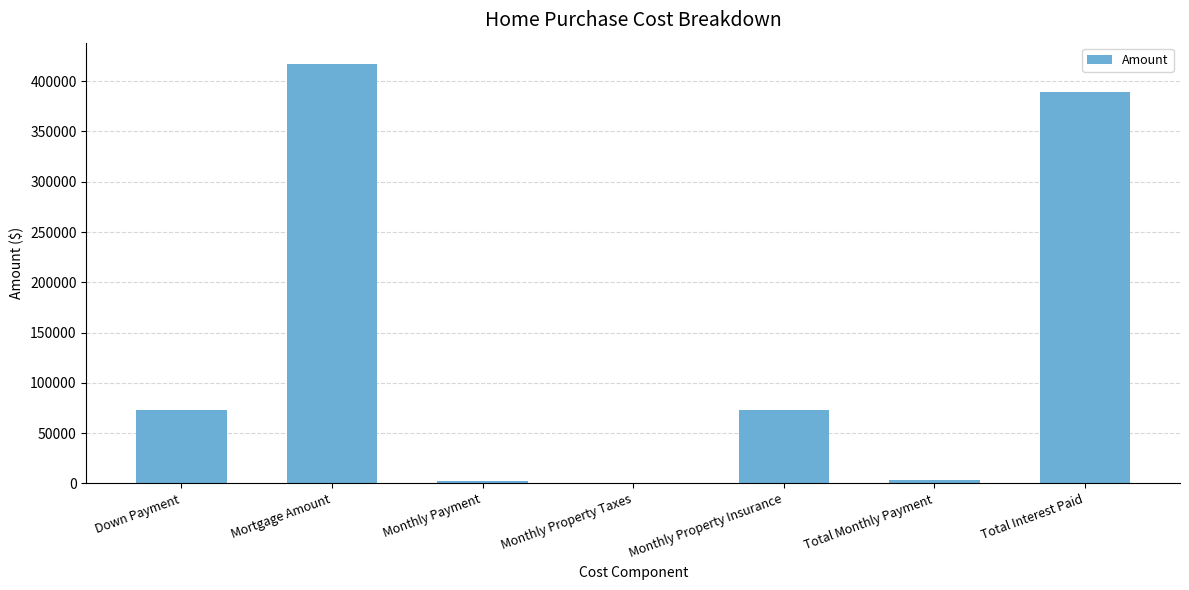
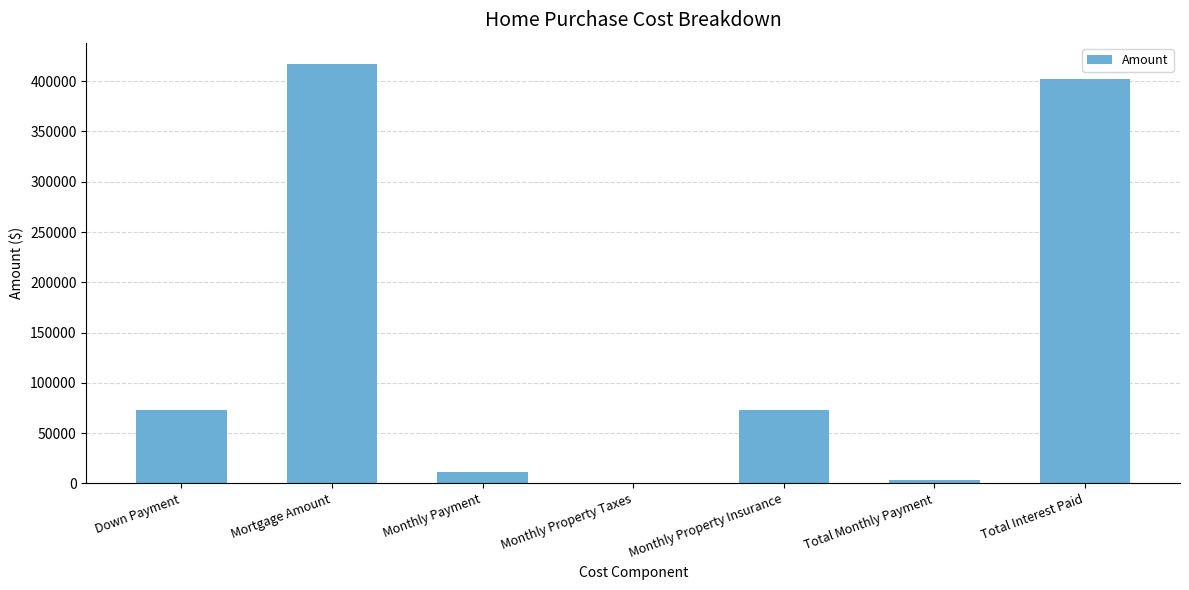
  {
    "Down Payment": 73000,
    "Mortgage Amount": 418000,
-   "Monthly Payment": 2000,
+   "Monthly Payment": 12000,
    "Monthly Property Insurance": 73000,
    "Total Monthly Payment": 3000,
-   "Total Interest Paid": 389000
+   "Total Interest Paid": 402000
  }
